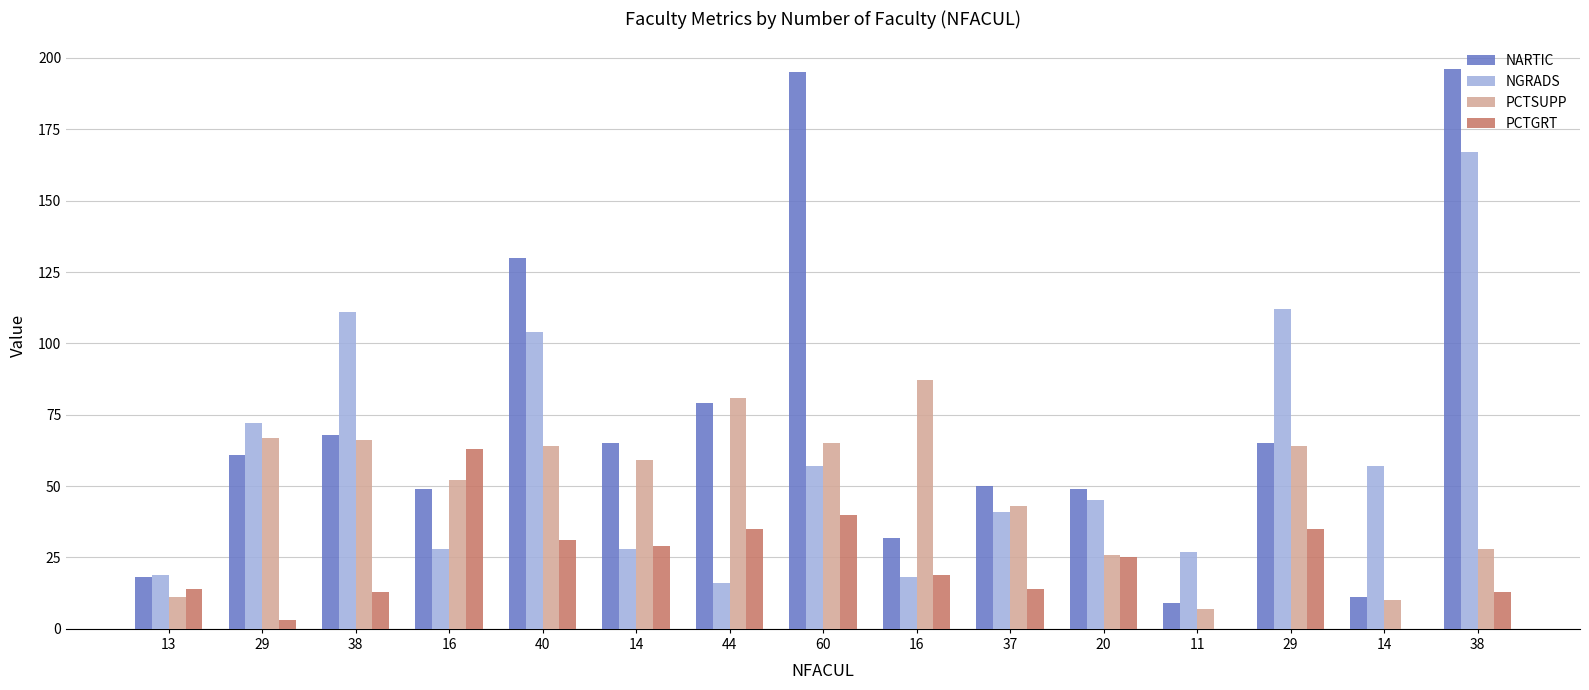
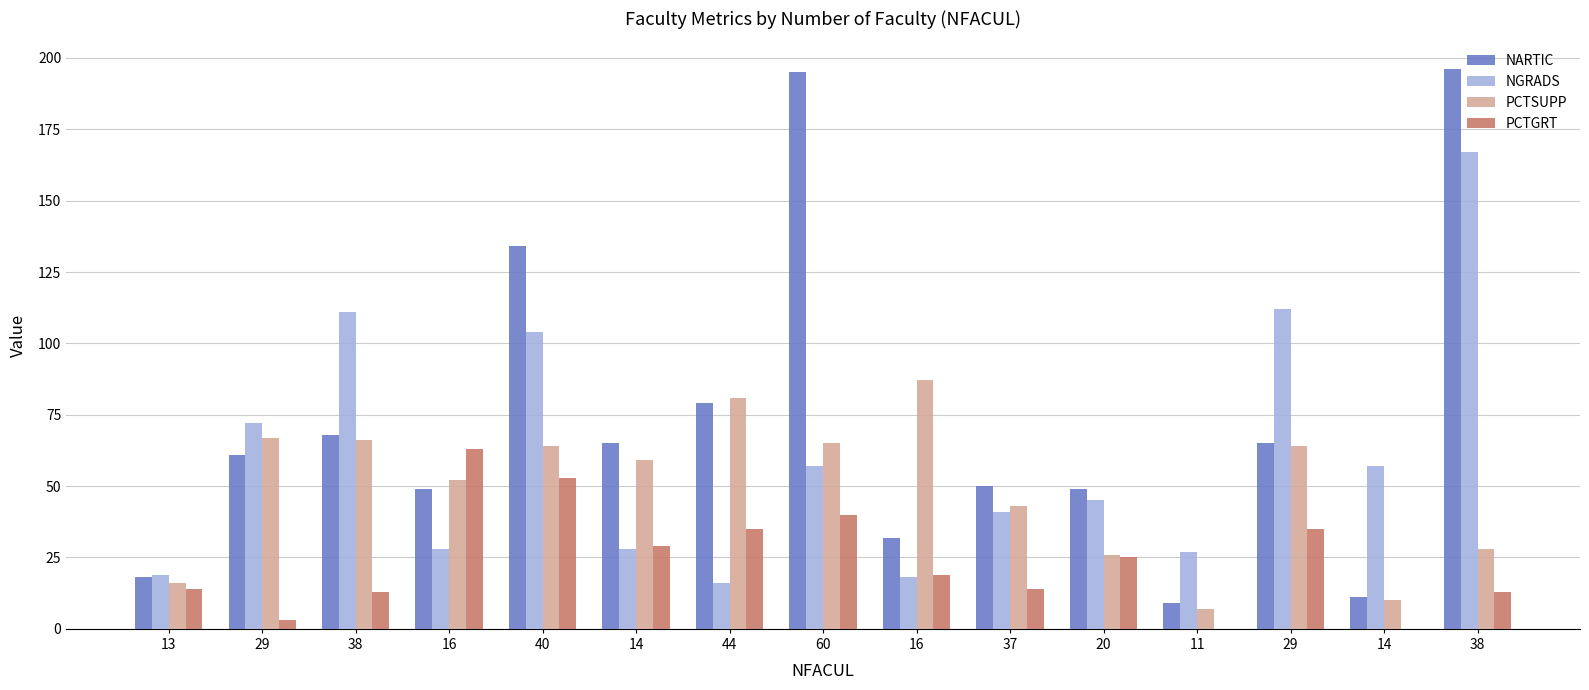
  {
    "NARTIC": {
      "13": 18,
-     "40": 130,
+     "40": 134,
      "44": 79,
      "60": 195,
      "37": 50,
      "20": 49,
      "11": 9
    },
    "NGRADS": {
      "13": 19,
      "40": 104,
      "44": 16,
      "60": 57,
      "37": 41,
      "20": 45,
      "11": 27
    },
    "PCTSUPP": {
-     "13": 11,
+     "13": 16,
      "40": 64,
      "44": 81,
      "60": 65,
      "37": 43,
      "20": 26,
      "11": 7
    },
    "PCTGRT": {
      "13": 14,
-     "40": 31,
+     "40": 53,
      "44": 35,
      "60": 40,
      "37": 14,
      "20": 25,
      "11": 0
    }
  }
